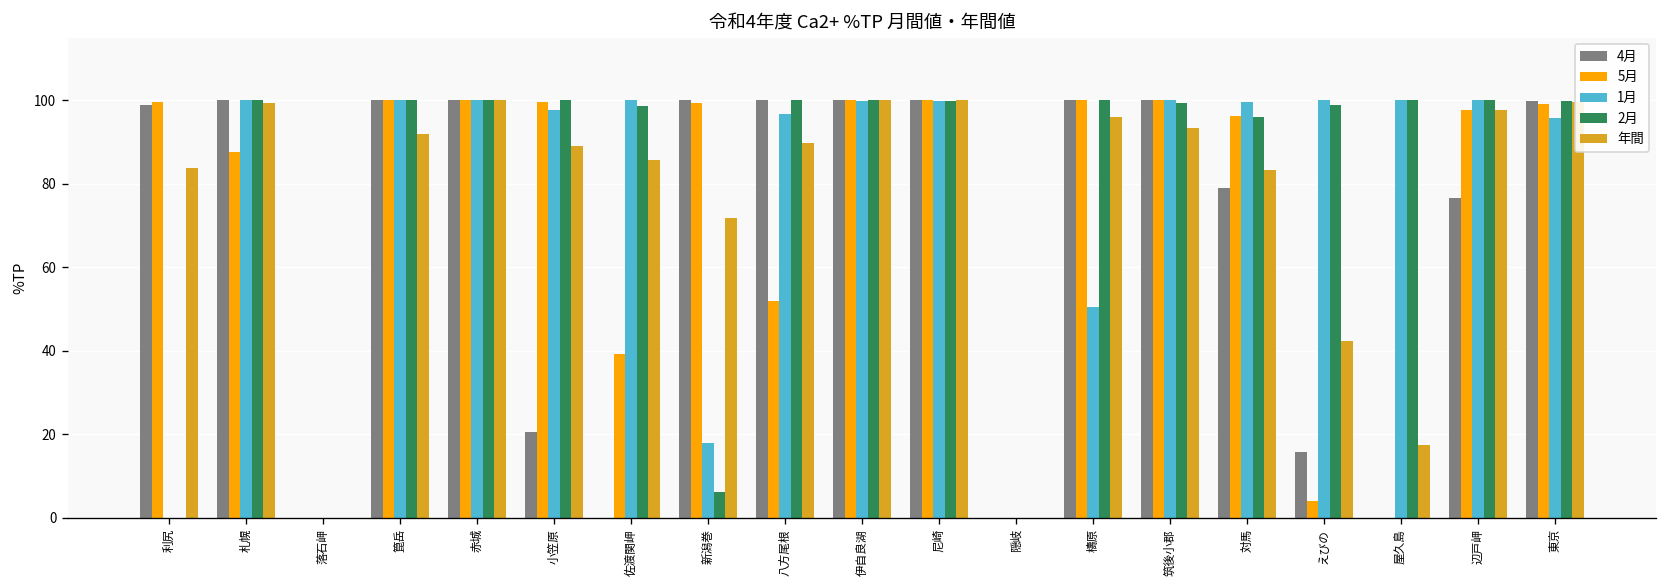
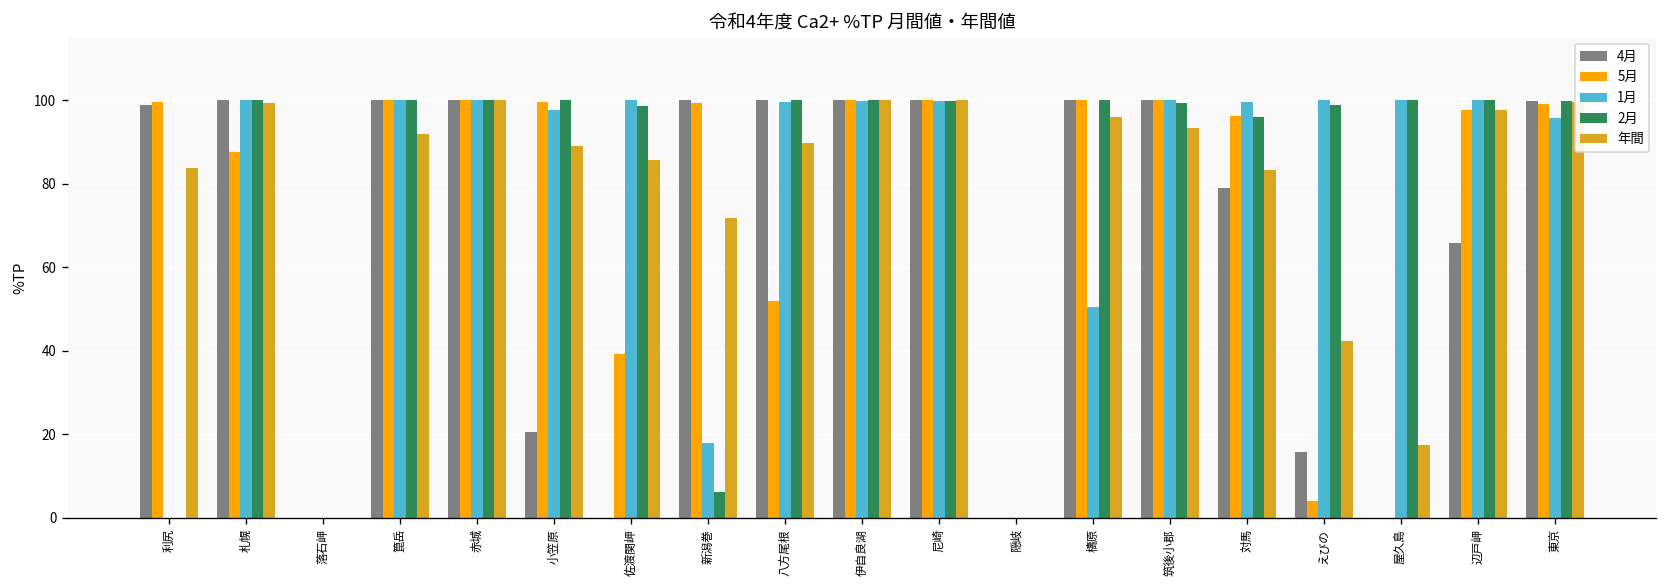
  {
    "4月": {
      "利尻": 99,
      "札幌": 100,
      "落石岬": 0,
      "箟岳": 100,
      "赤城": 100,
      "小笠原": 20,
      "佐渡関岬": 0,
      "新潟巻": 100,
      "八方尾根": 100,
      "伊自良湖": 100,
      "尼崎": 100,
      "隠岐": 0,
      "檮原": 100,
      "筑後小郡": 100,
      "対馬": 79,
      "えびの": 16,
      "屋久島": 0,
-     "辺戸岬": 77,
+     "辺戸岬": 66,
      "東京": 100
    },
    "1月": {
      "利尻": 0,
      "札幌": 100,
      "落石岬": 0,
      "箟岳": 100,
      "赤城": 100,
      "小笠原": 98,
      "佐渡関岬": 100,
      "新潟巻": 18,
-     "八方尾根": 97,
+     "八方尾根": 100,
      "伊自良湖": 100,
      "尼崎": 100,
      "隠岐": 0,
      "檮原": 51,
      "筑後小郡": 100,
      "対馬": 99,
      "えびの": 100,
      "屋久島": 100,
      "辺戸岬": 100,
      "東京": 96
    },
    "2月": {
      "利尻": 0,
      "札幌": 100,
      "落石岬": 0,
      "箟岳": 100,
      "赤城": 100,
      "小笠原": 100,
      "佐渡関岬": 99,
      "新潟巻": 6,
      "八方尾根": 100,
      "伊自良湖": 100,
      "尼崎": 100,
      "隠岐": 0,
      "檮原": 100,
      "筑後小郡": 99,
      "対馬": 96,
      "えびの": 99,
      "屋久島": 100,
      "辺戸岬": 100,
      "東京": 100
    }
  }
